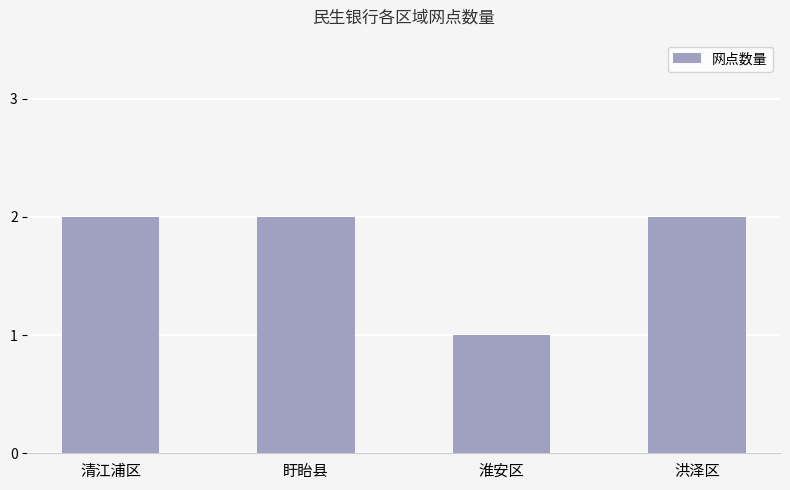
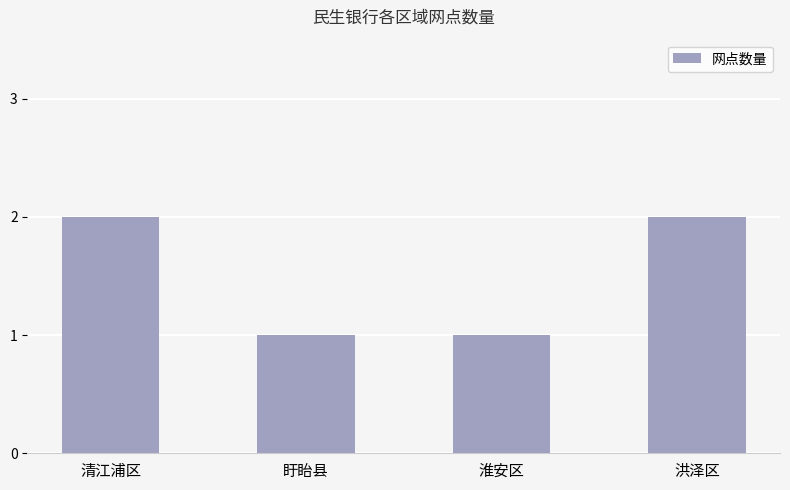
  {
    "清江浦区": 2,
-   "盱眙县": 2,
+   "盱眙县": 1,
    "淮安区": 1,
    "洪泽区": 2
  }
